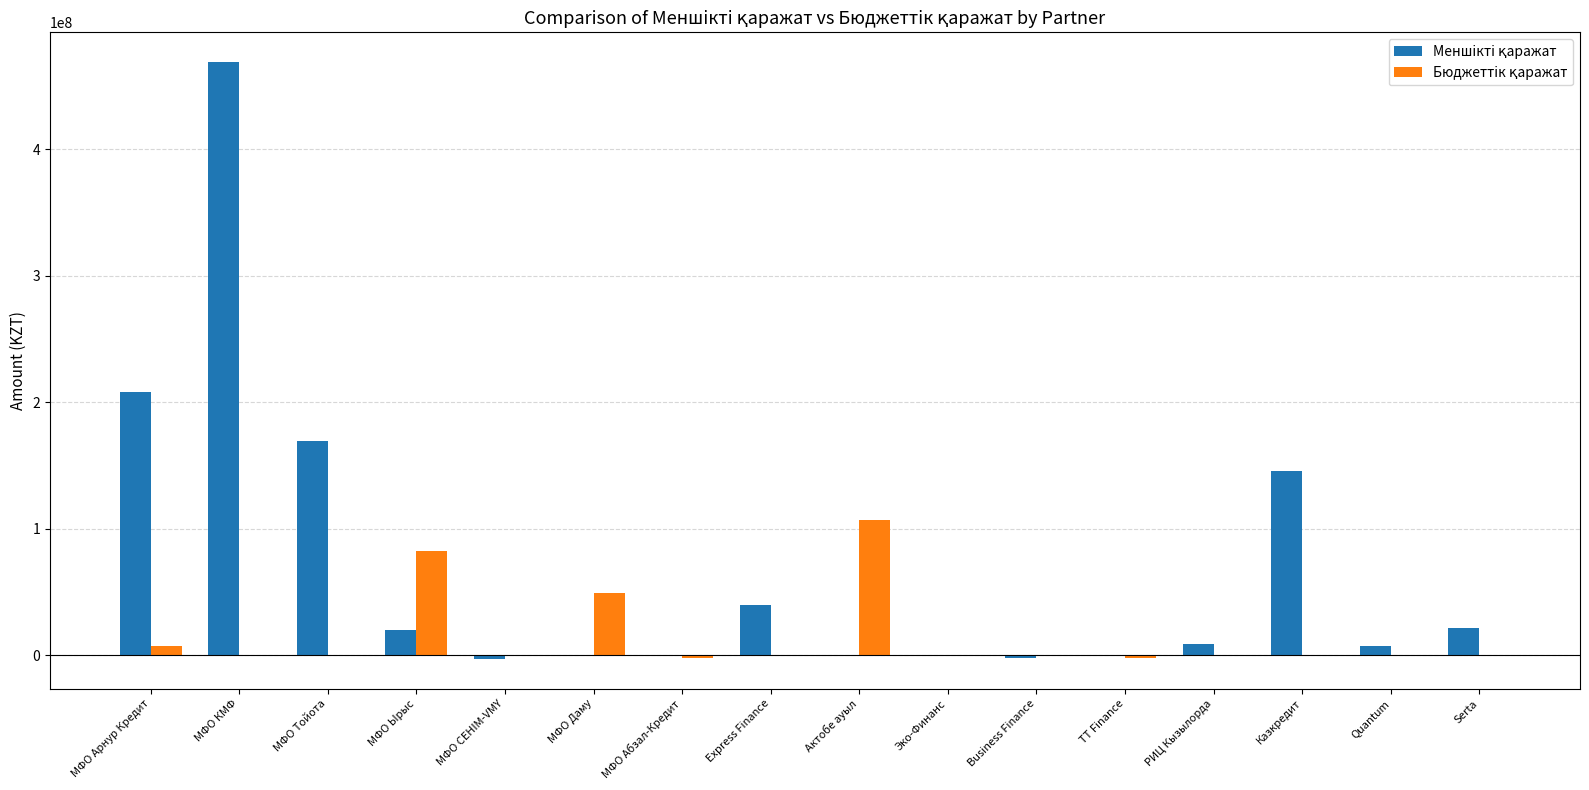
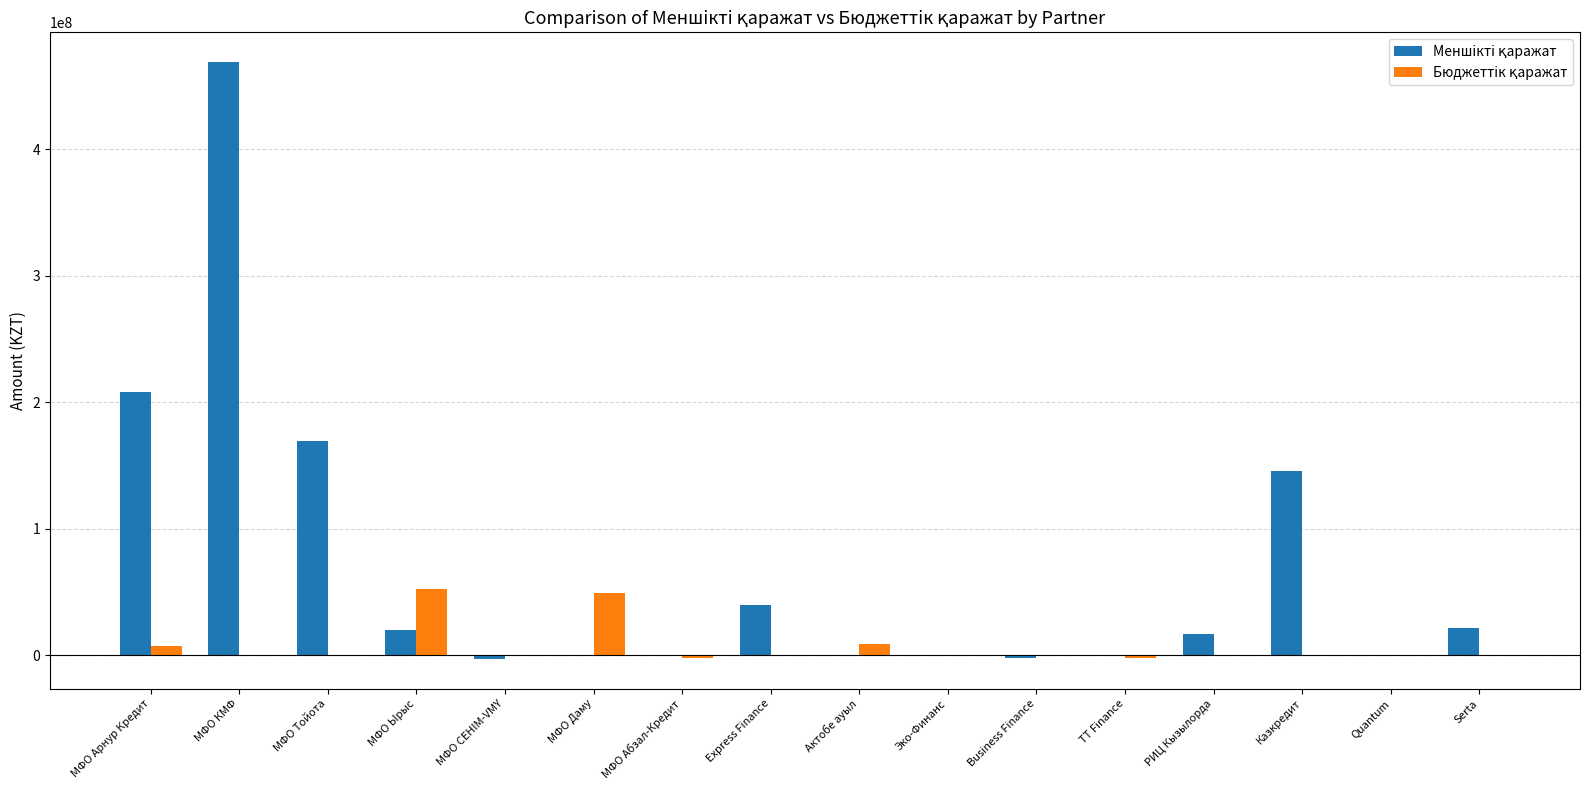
  {
    "Меншікті қаражат": {
      "МФО Арнур Кредит": 208000000,
      "МФО КМФ": 469000000,
      "МФО Тойота": 169000000,
      "МФО Ырыс": 20000000,
      "МФО СЕНIМ-VMY": -3000000,
      "МФО Даму": 0,
      "МФО Абзал-Кредит": 0,
      "Express Finance": 40000000,
      "Актобе ауыл": 0,
      "Эко-Финанс": 0,
      "TT Finance": 0,
-     "РИЦ Кызылорда": 9000000,
+     "РИЦ Кызылорда": 17000000,
      "Казкредит": 146000000,
-     "Quantum": 8000000,
+     "Quantum": 0,
      "Serta": 21000000
    },
    "Бюджеттік қаражат": {
      "МФО Арнур Кредит": 8000000,
      "МФО КМФ": 0,
      "МФО Тойота": 0,
-     "МФО Ырыс": 83000000,
+     "МФО Ырыс": 52000000,
      "МФО СЕНIМ-VMY": 0,
      "МФО Даму": 50000000,
      "МФО Абзал-Кредит": -2000000,
      "Express Finance": 0,
-     "Актобе ауыл": 107000000,
+     "Актобе ауыл": 9000000,
      "Business Finance": 0,
      "TT Finance": -2000000,
      "РИЦ Кызылорда": 0,
      "Казкредит": 0,
      "Quantum": 0,
      "Serta": 0
    }
  }
